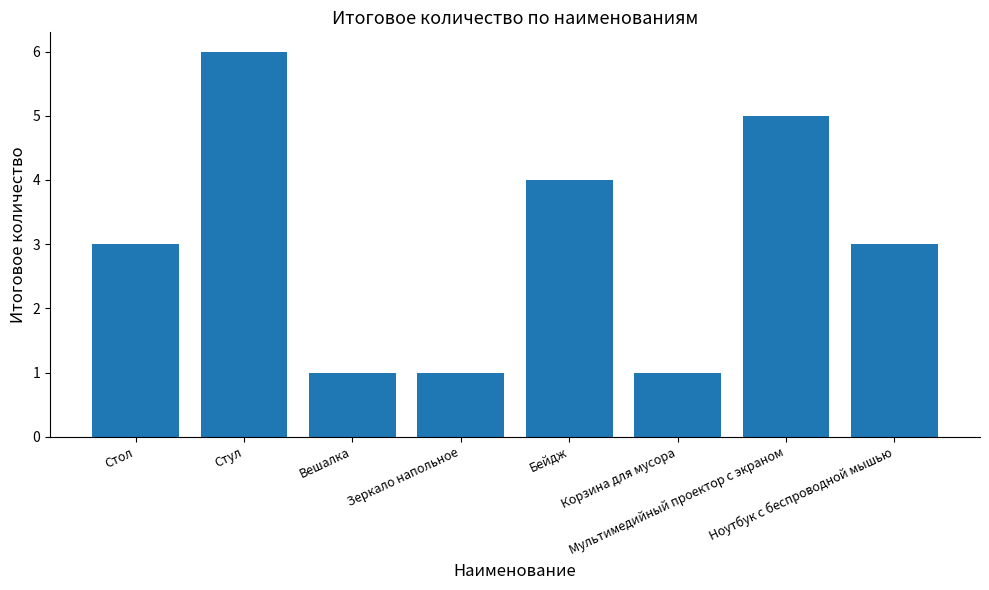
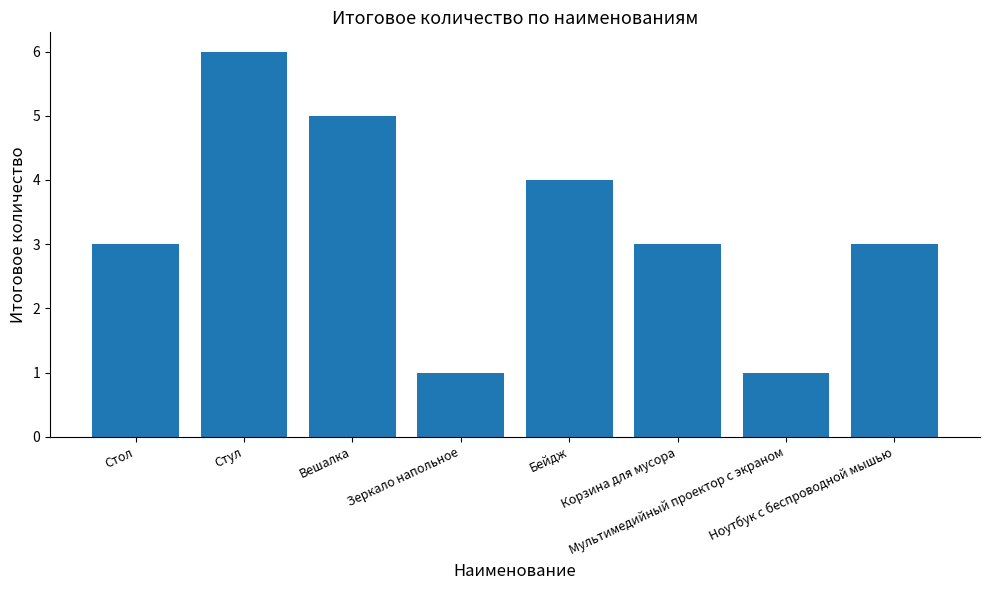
  {
    "Стол": 3,
    "Стул": 6,
-   "Вешалка": 1,
+   "Вешалка": 5,
    "Зеркало напольное": 1,
    "Бейдж": 4,
-   "Корзина для мусора": 1,
-   "Мультимедийный проектор с экраном": 5,
+   "Корзина для мусора": 3,
+   "Мультимедийный проектор с экраном": 1,
    "Ноутбук с беспроводной мышью": 3
  }
